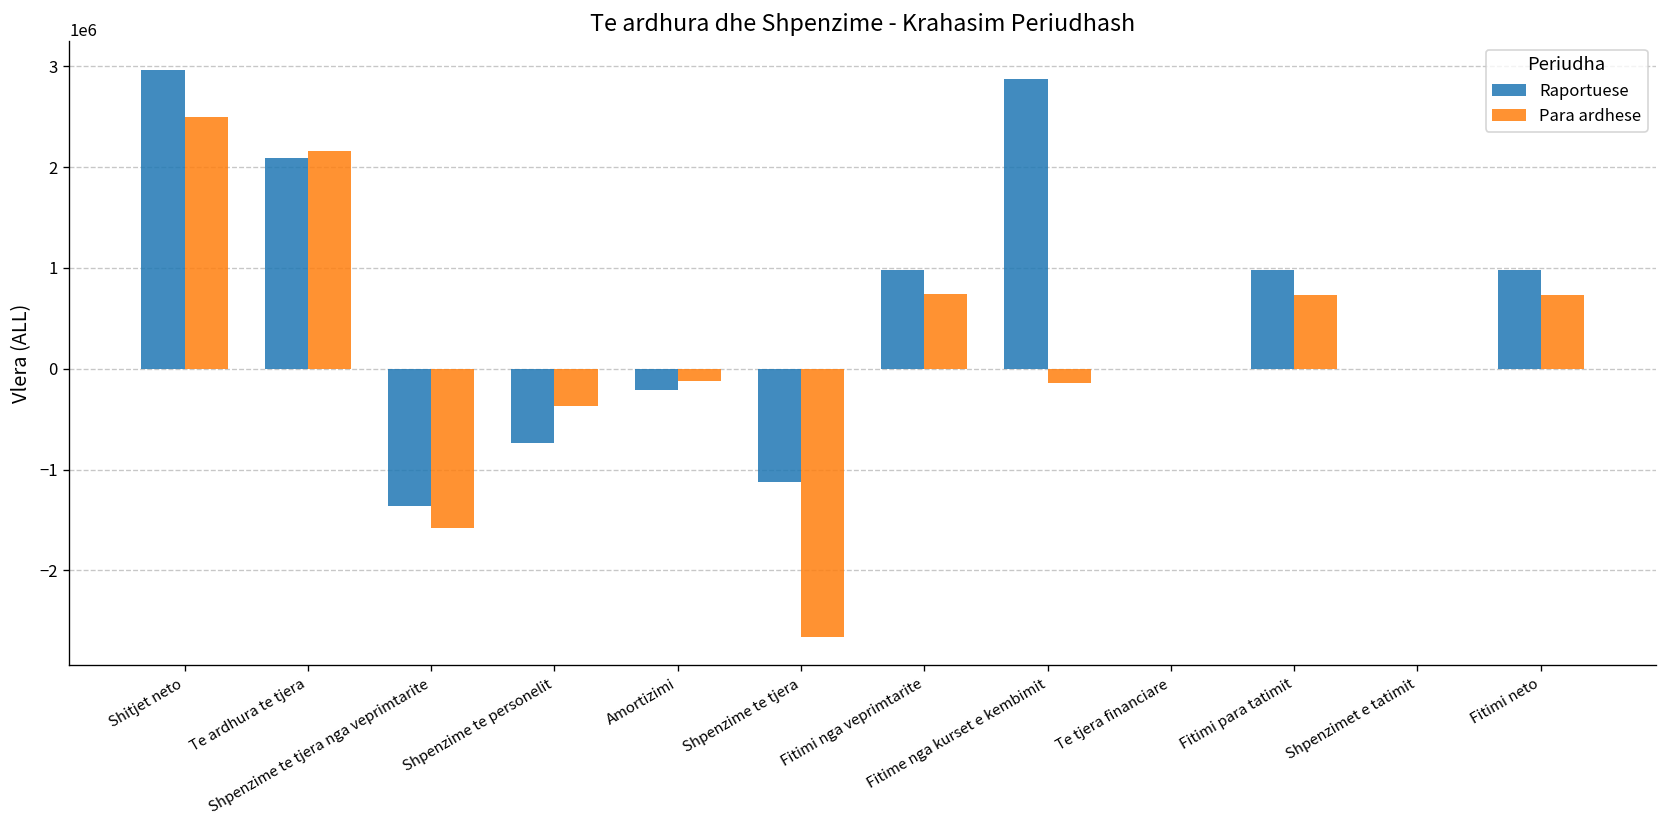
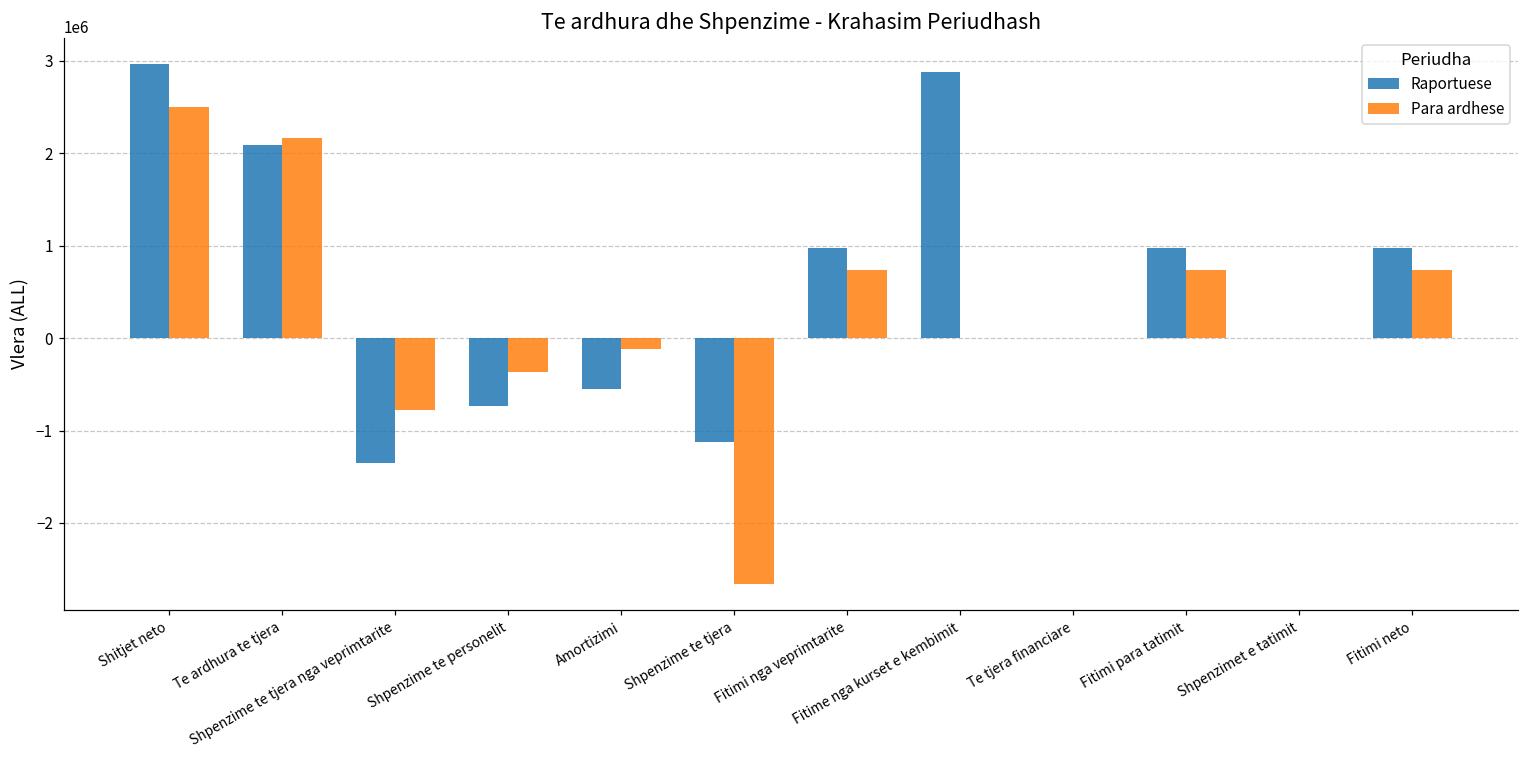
  {
    "Raportuese": {
      "Shitjet neto": 3000000,
      "Te ardhura te tjera": 2100000,
      "Shpenzime te tjera nga veprimtarite": -1400000,
      "Shpenzime te personelit": -700000,
-     "Amortizimi": -200000,
+     "Amortizimi": -500000,
      "Shpenzime te tjera": -1100000,
      "Fitimi nga veprimtarite": 1000000,
      "Fitime nga kurset e kembimit": 2900000,
      "Fitimi para tatimit": 1000000,
      "Shpenzimet e tatimit": 0,
      "Fitimi neto": 1000000
    },
    "Para ardhese": {
      "Shitjet neto": 2500000,
      "Te ardhura te tjera": 2200000,
-     "Shpenzime te tjera nga veprimtarite": -1600000,
+     "Shpenzime te tjera nga veprimtarite": -800000,
      "Shpenzime te personelit": -400000,
      "Amortizimi": -100000,
      "Shpenzime te tjera": -2700000,
      "Fitimi nga veprimtarite": 700000,
-     "Fitime nga kurset e kembimit": -100000,
+     "Fitime nga kurset e kembimit": 0,
      "Fitimi para tatimit": 700000,
      "Shpenzimet e tatimit": 0,
      "Fitimi neto": 700000
    }
  }
